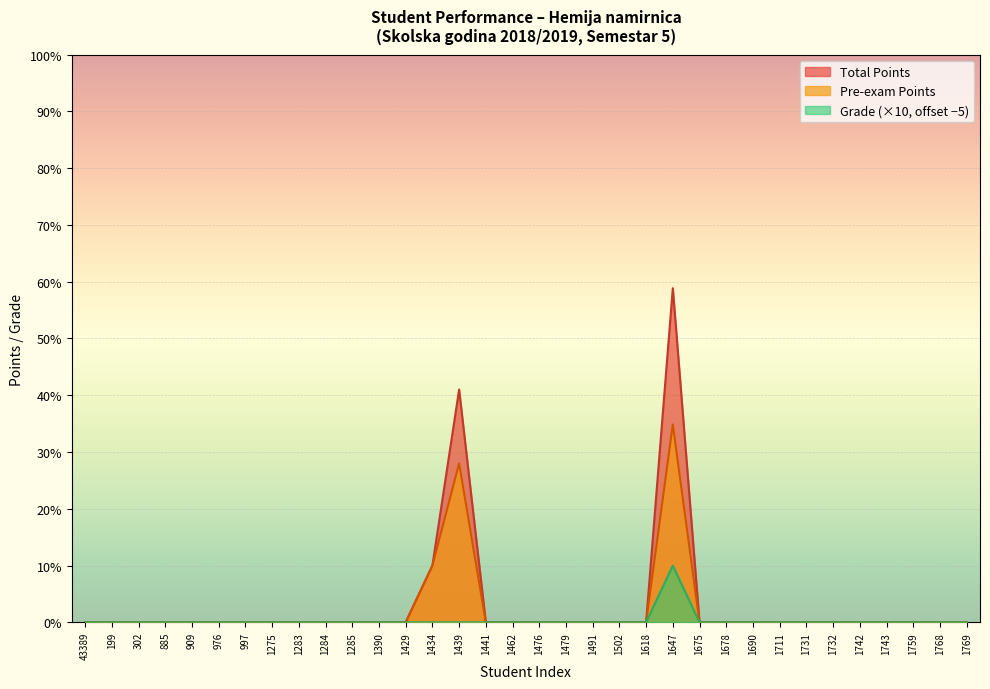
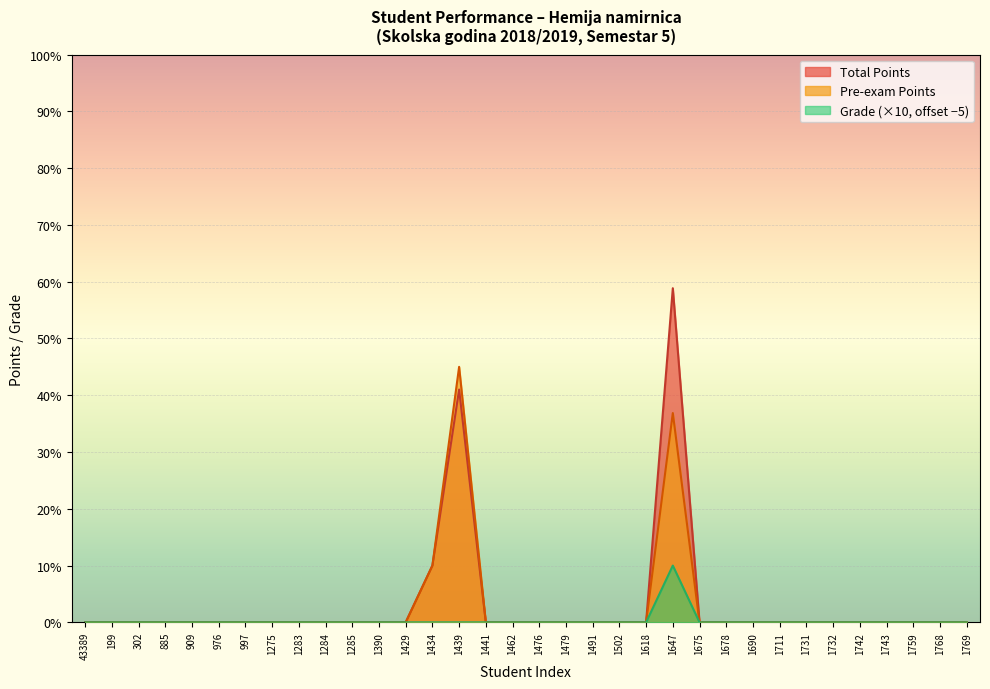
  {
    "Total Points": {
      "1439": "41%",
      "1647": "59%"
    },
    "Pre-exam Points": {
-     "1439": "28%",
-     "1647": "35%"
+     "1439": "45%",
+     "1647": "37%"
    },
    "Grade (×10, offset −5)": {
      "1434": "0%",
      "1439": "0%",
      "1647": "10%"
    }
  }
